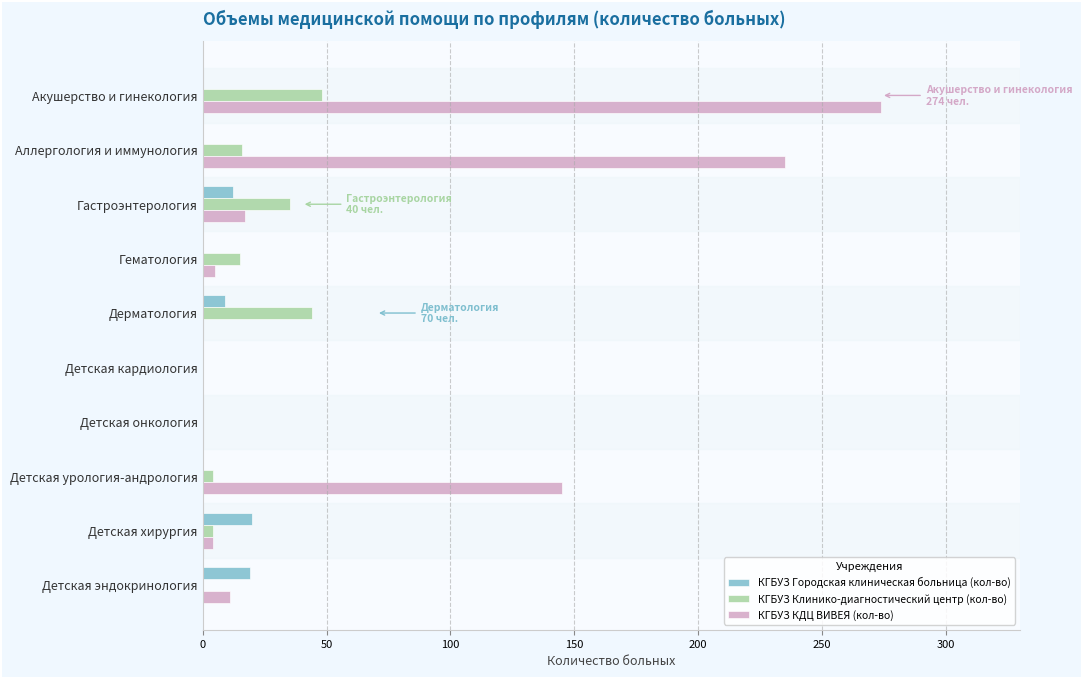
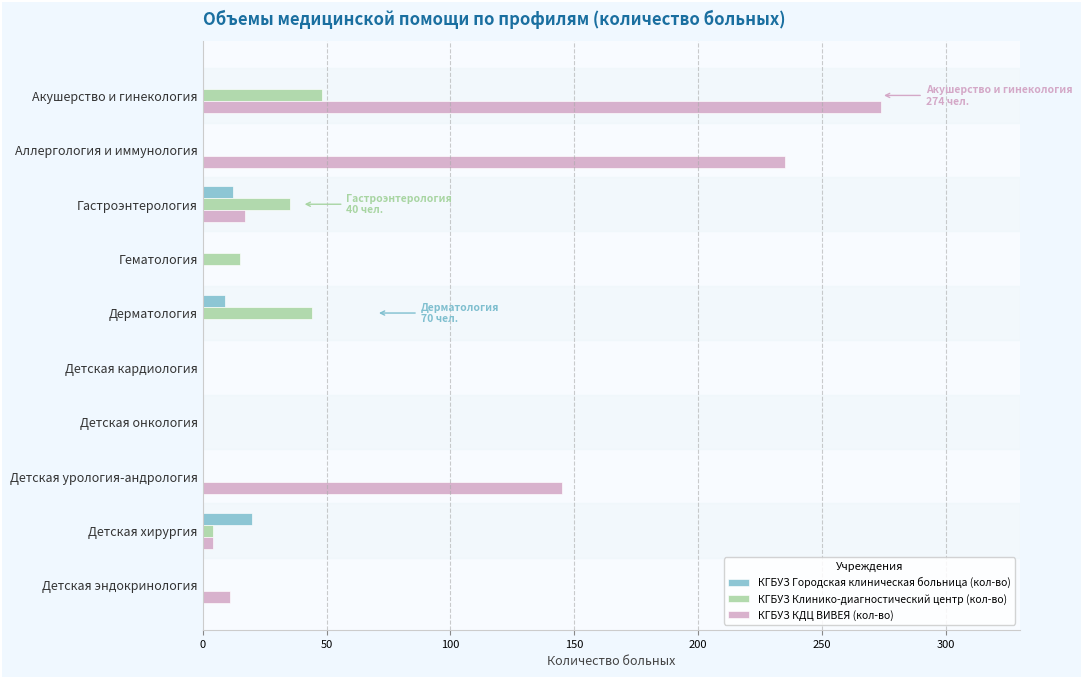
  {
    "КГБУЗ Городская клиническая больница (кол-во)": {
      "Акушерство и гинекология": 0,
      "Аллергология и иммунология": 0,
      "Гастроэнтерология": 12,
      "Гематология": 0,
      "Дерматология": 9,
      "Детская кардиология": 0,
      "Детская онкология": 0,
      "Детская урология-андрология": 0,
      "Детская хирургия": 20,
-     "Детская эндокринология": 19
+     "Детская эндокринология": 0
    },
    "КГБУЗ Клинико-диагностический центр (кол-во)": {
      "Акушерство и гинекология": 48,
-     "Аллергология и иммунология": 16,
+     "Аллергология и иммунология": 0,
      "Гематология": 15,
      "Дерматология": 44,
      "Детская кардиология": 0,
      "Детская онкология": 0,
-     "Детская урология-андрология": 4,
+     "Детская урология-андрология": 0,
      "Детская хирургия": 4,
      "Детская эндокринология": 0
    },
    "КГБУЗ КДЦ ВИВЕЯ (кол-во)": {
      "Аллергология и иммунология": 235,
      "Гастроэнтерология": 17,
-     "Гематология": 5,
+     "Гематология": 0,
      "Дерматология": 0,
      "Детская кардиология": 0,
      "Детская онкология": 0,
      "Детская урология-андрология": 145,
      "Детская хирургия": 4,
      "Детская эндокринология": 11
    }
  }
